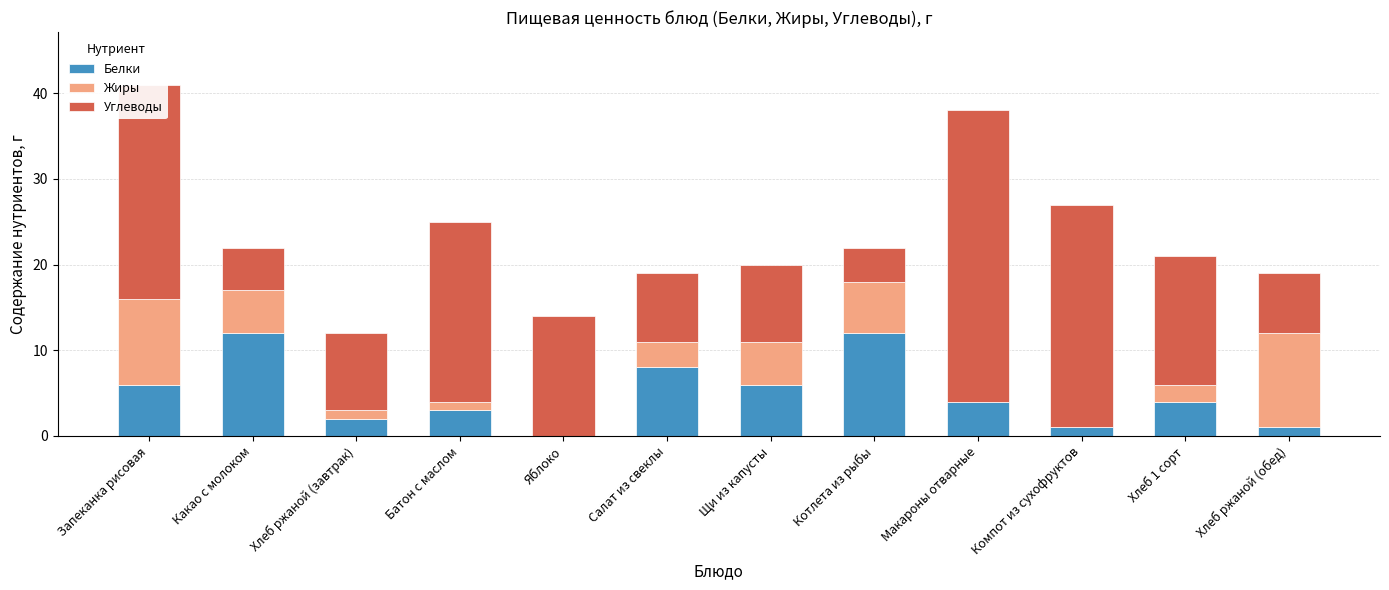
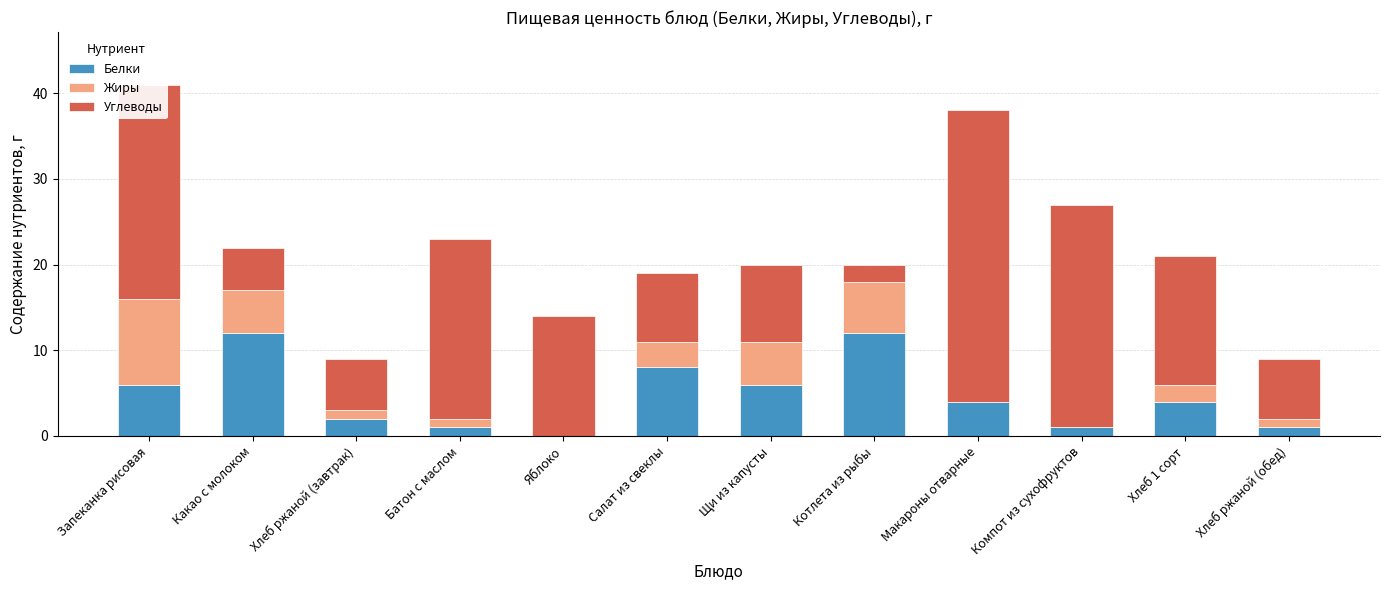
  {
    "Белки": {
      "Запеканка рисовая": 6,
      "Какао с молоком": 12,
      "Хлеб ржаной (завтрак)": 2,
-     "Батон с маслом": 3,
+     "Батон с маслом": 1,
      "Яблоко": 0,
      "Салат из свеклы": 8,
      "Щи из капусты": 6,
      "Котлета из рыбы": 12,
      "Макароны отварные": 4,
      "Компот из сухофруктов": 1,
      "Хлеб 1 сорт": 4,
      "Хлеб ржаной (обед)": 1
    },
    "Жиры": {
      "Запеканка рисовая": 10,
      "Какао с молоком": 5,
      "Хлеб ржаной (завтрак)": 1,
      "Батон с маслом": 1,
      "Яблоко": 0,
      "Салат из свеклы": 3,
      "Щи из капусты": 5,
      "Котлета из рыбы": 6,
      "Макароны отварные": 0,
      "Компот из сухофруктов": 0,
      "Хлеб 1 сорт": 2,
-     "Хлеб ржаной (обед)": 11
+     "Хлеб ржаной (обед)": 1
    },
    "Углеводы": {
      "Какао с молоком": 5,
-     "Хлеб ржаной (завтрак)": 9,
+     "Хлеб ржаной (завтрак)": 6,
      "Батон с маслом": 21,
      "Яблоко": 14,
      "Салат из свеклы": 8,
      "Щи из капусты": 9,
-     "Котлета из рыбы": 4,
+     "Котлета из рыбы": 2,
      "Макароны отварные": 34,
      "Компот из сухофруктов": 26,
      "Хлеб 1 сорт": 15,
      "Хлеб ржаной (обед)": 7
    }
  }
